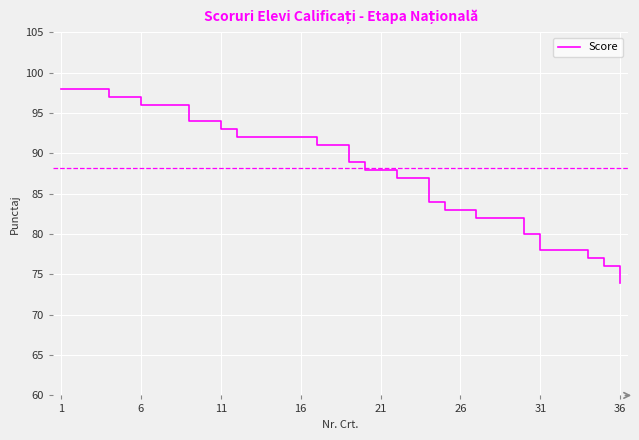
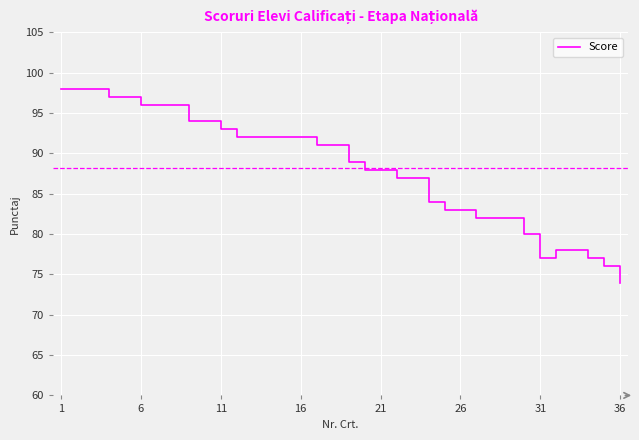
  {
    "1": 98,
    "6": 96,
    "11": 93,
    "16": 92,
    "21": 88,
    "26": 83,
-   "31": 78,
+   "31": 77,
    "36": 74
  }
